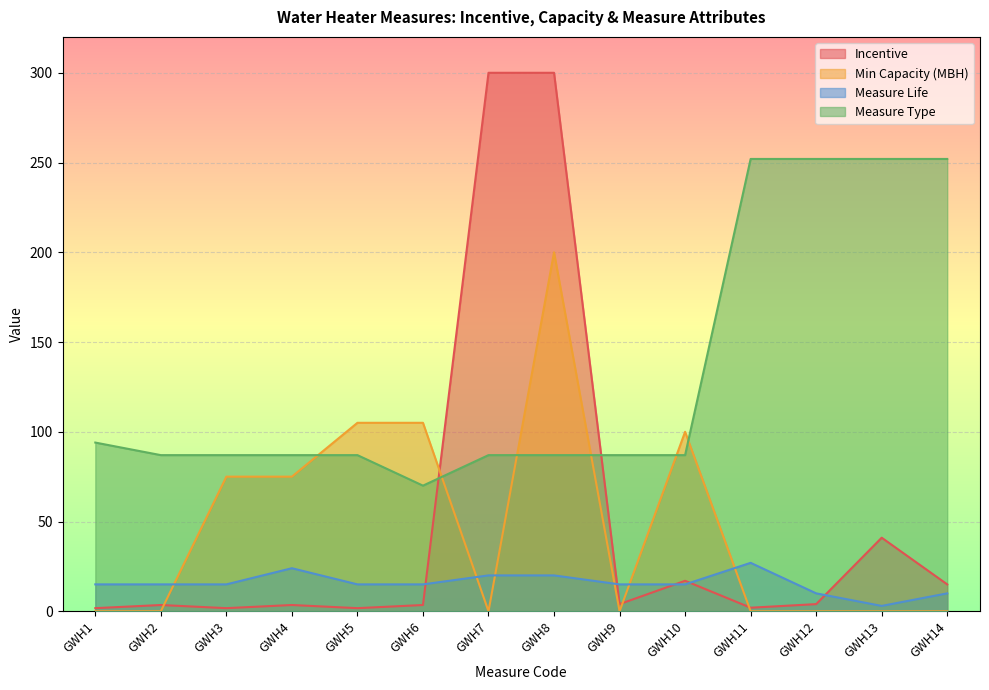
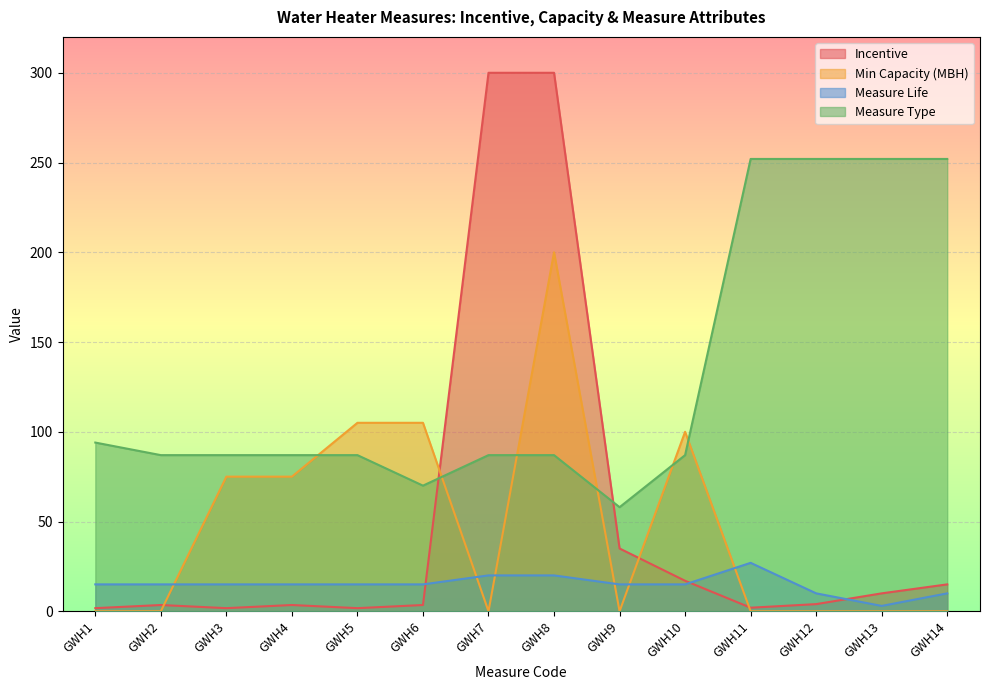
  {
    "Incentive": {
      "GWH1": 2,
      "GWH2": 4,
      "GWH3": 2,
      "GWH4": 4,
      "GWH5": 2,
      "GWH6": 4,
      "GWH7": 300,
      "GWH8": 300,
-     "GWH9": 4,
+     "GWH9": 35,
      "GWH10": 17,
      "GWH11": 2,
      "GWH12": 4,
-     "GWH13": 41,
+     "GWH13": 10,
      "GWH14": 15
    },
    "Min Capacity (MBH)": {
      "GWH1": 0,
      "GWH2": 0,
      "GWH3": 75,
      "GWH4": 75,
      "GWH5": 105,
      "GWH6": 105,
      "GWH7": 0,
      "GWH8": 200,
      "GWH9": 0,
      "GWH10": 100,
      "GWH11": 0,
      "GWH12": 0,
      "GWH13": 0,
      "GWH14": 0
    },
    "Measure Life": {
      "GWH1": 15,
      "GWH2": 15,
      "GWH3": 15,
-     "GWH4": 24,
+     "GWH4": 15,
      "GWH5": 15,
      "GWH6": 15,
      "GWH7": 20,
      "GWH8": 20,
      "GWH9": 15,
      "GWH10": 15,
      "GWH11": 27,
      "GWH12": 10,
      "GWH13": 3,
      "GWH14": 10
    },
    "Measure Type": {
      "GWH1": 94,
      "GWH2": 87,
      "GWH3": 87,
      "GWH4": 87,
      "GWH5": 87,
      "GWH6": 70,
      "GWH7": 87,
      "GWH8": 87,
-     "GWH9": 87,
+     "GWH9": 58,
      "GWH10": 87,
      "GWH11": 252,
      "GWH12": 252,
      "GWH13": 252,
      "GWH14": 252
    }
  }
